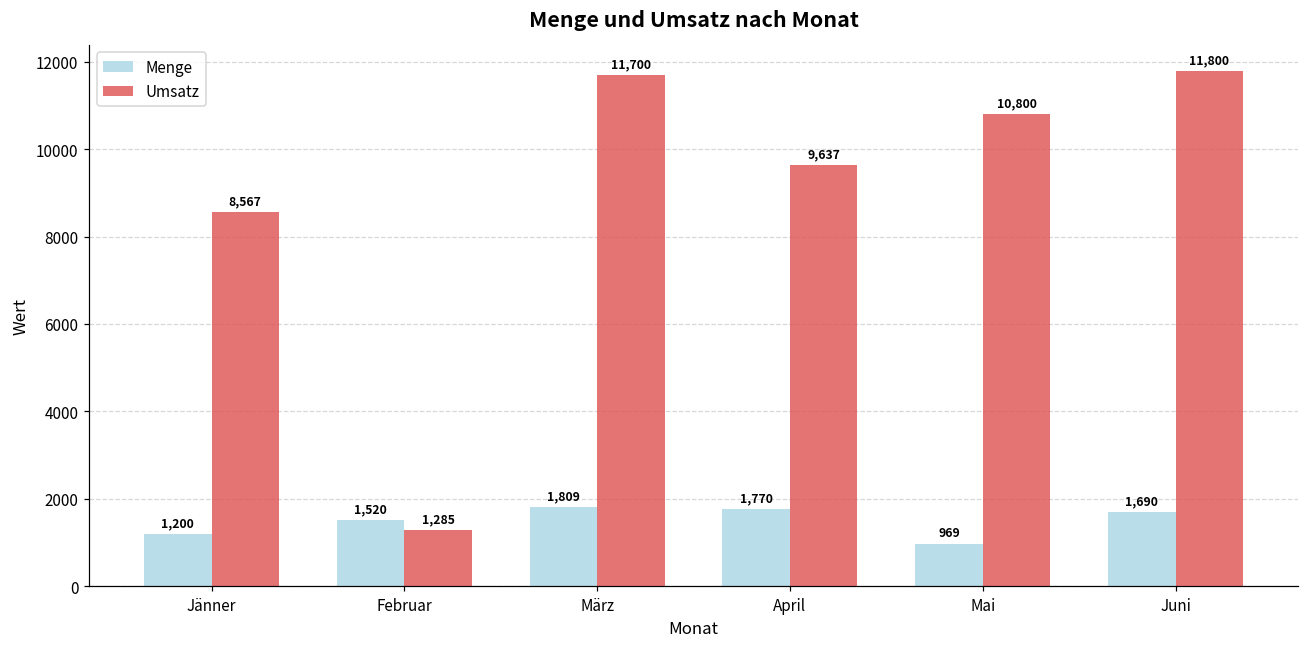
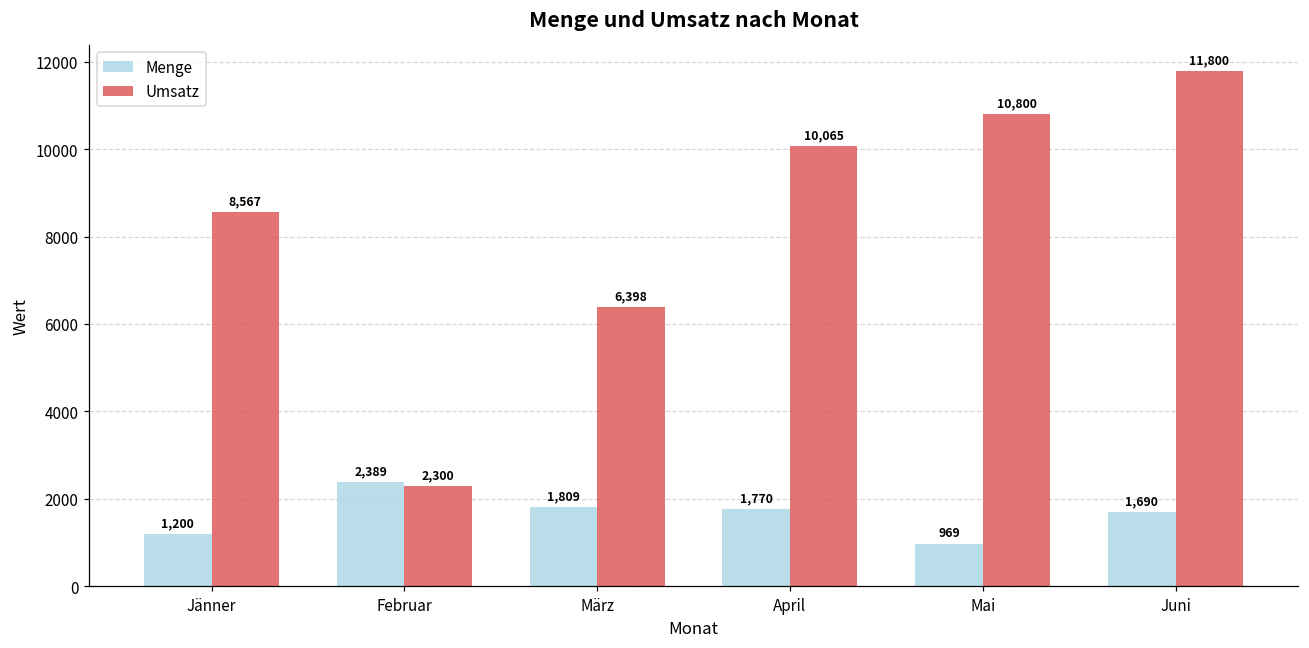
  {
    "Menge": {
      "Jänner": "1,200",
-     "Februar": "1,520",
+     "Februar": "2,389",
      "März": "1,809",
      "April": "1,770",
      "Mai": "969",
      "Juni": "1,690"
    },
    "Umsatz": {
      "Jänner": "8,567",
-     "Februar": "1,285",
-     "März": "11,700",
-     "April": "9,637",
+     "Februar": "2,300",
+     "März": "6,398",
+     "April": "10,065",
      "Mai": "10,800",
      "Juni": "11,800"
    }
  }
